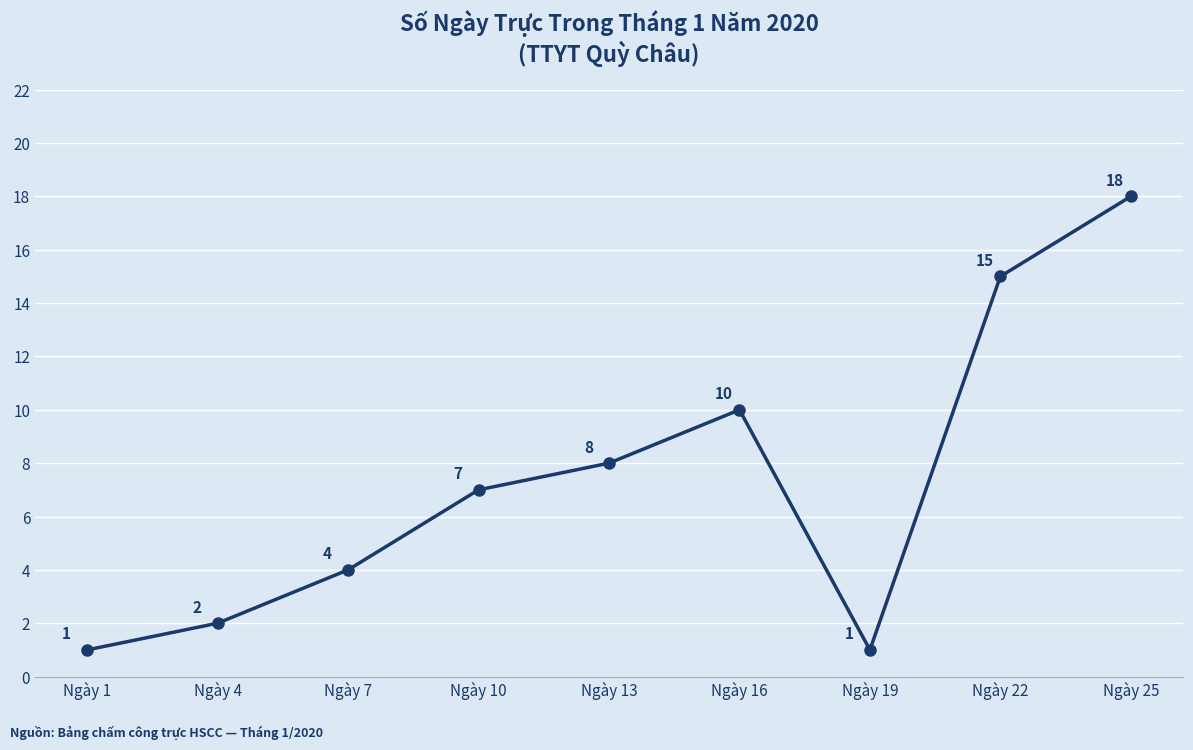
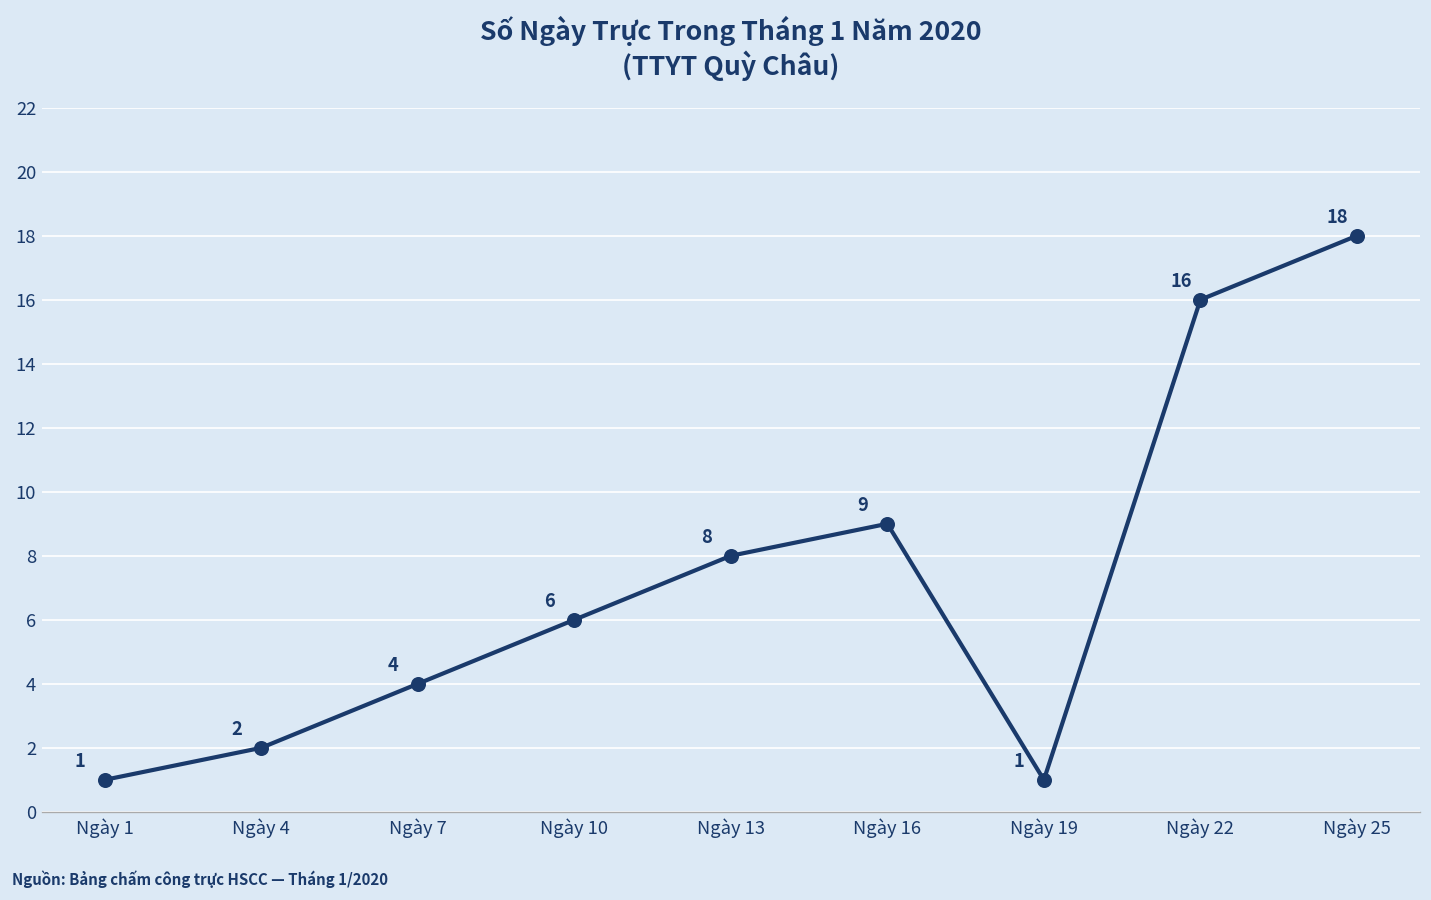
  {
    "Ngày 1": 1,
    "Ngày 4": 2,
    "Ngày 7": 4,
-   "Ngày 10": 7,
+   "Ngày 10": 6,
    "Ngày 13": 8,
-   "Ngày 16": 10,
+   "Ngày 16": 9,
    "Ngày 19": 1,
-   "Ngày 22": 15,
+   "Ngày 22": 16,
    "Ngày 25": 18
  }
